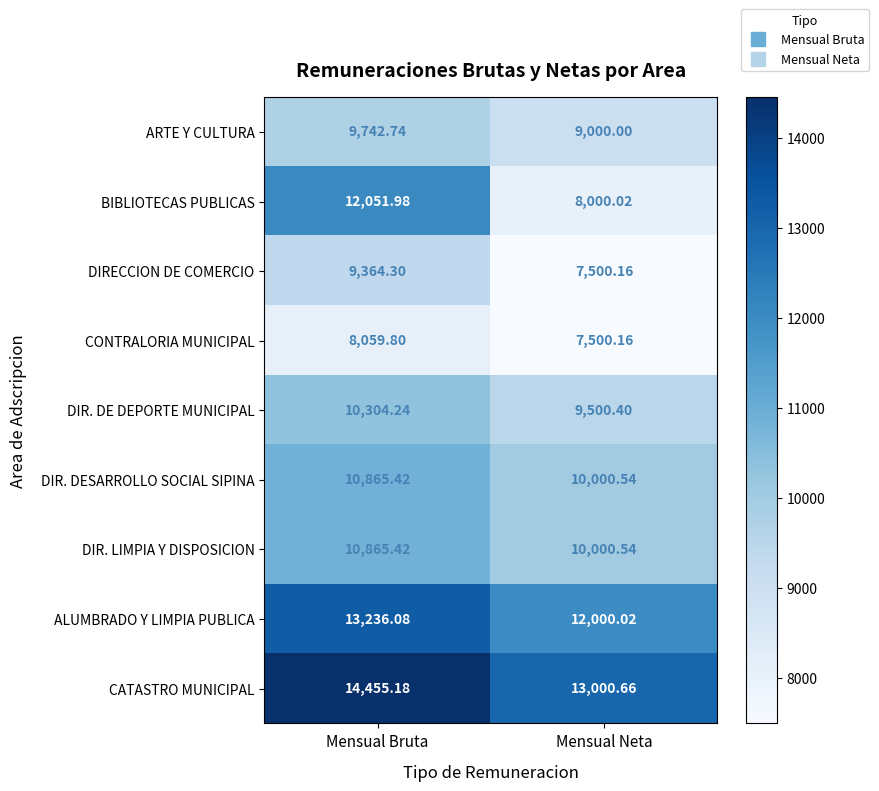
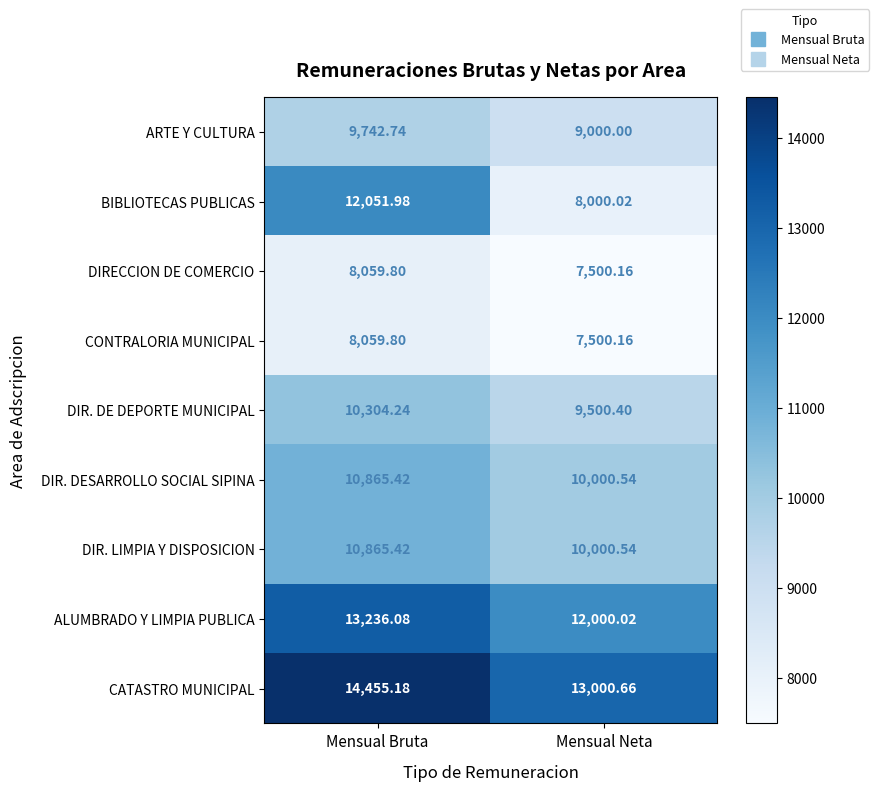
  {
    "ARTE Y CULTURA": {
      "Mensual Bruta": "9,742.74",
      "Mensual Neta": "9,000.00"
    },
    "BIBLIOTECAS PUBLICAS": {
      "Mensual Bruta": "12,051.98",
      "Mensual Neta": "8,000.02"
    },
    "DIRECCION DE COMERCIO": {
-     "Mensual Bruta": "9,364.30",
+     "Mensual Bruta": "8,059.80",
      "Mensual Neta": "7,500.16"
    },
    "CONTRALORIA MUNICIPAL": {
      "Mensual Bruta": "8,059.80",
      "Mensual Neta": "7,500.16"
    },
    "DIR. DE DEPORTE MUNICIPAL": {
      "Mensual Bruta": "10,304.24",
      "Mensual Neta": "9,500.40"
    },
    "DIR. DESARROLLO SOCIAL SIPINA": {
      "Mensual Neta": "10,000.54"
    },
    "DIR. LIMPIA Y DISPOSICION": {
      "Mensual Neta": "10,000.54"
    },
    "ALUMBRADO Y LIMPIA PUBLICA": {
      "Mensual Bruta": "13,236.08",
      "Mensual Neta": "12,000.02"
    },
    "CATASTRO MUNICIPAL": {
      "Mensual Bruta": "14,455.18",
      "Mensual Neta": "13,000.66"
    }
  }
